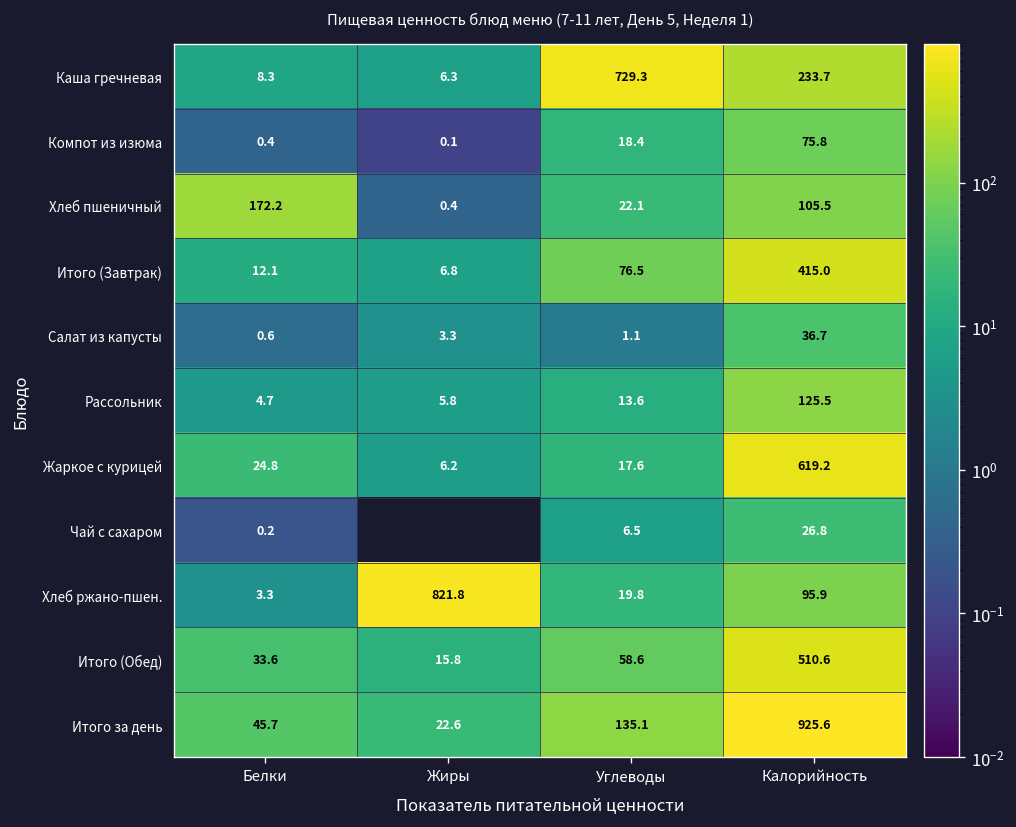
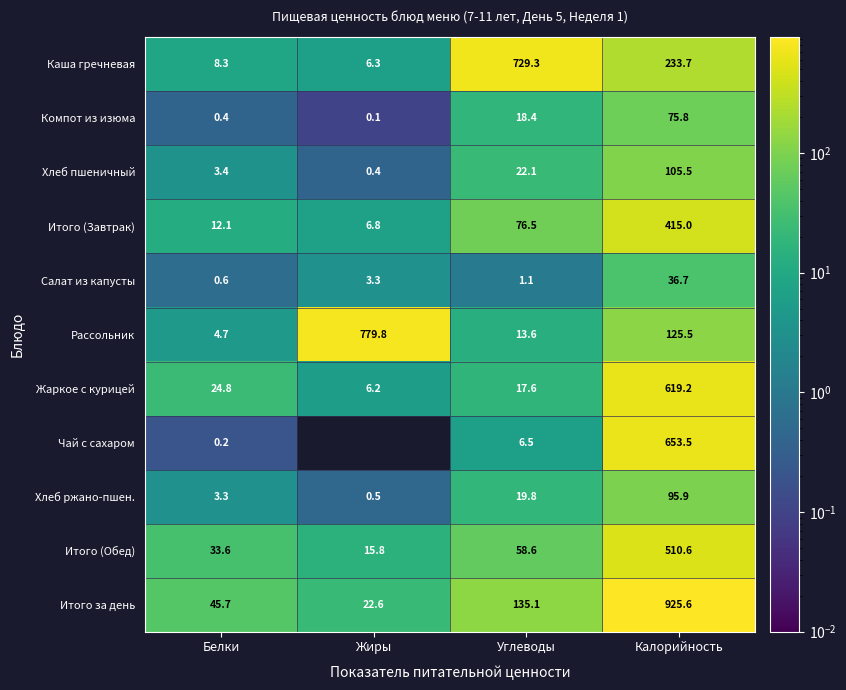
  {
    "Каша гречневая": {
      "Белки": 8.3,
      "Жиры": 6.3,
      "Углеводы": 729.3,
      "Калорийность": 233.7
    },
    "Компот из изюма": {
      "Белки": 0.4,
      "Жиры": 0.1,
      "Углеводы": 18.4,
      "Калорийность": 75.8
    },
    "Хлеб пшеничный": {
-     "Белки": 172.2,
+     "Белки": 3.4,
      "Жиры": 0.4,
      "Углеводы": 22.1,
      "Калорийность": 105.5
    },
    "Итого (Завтрак)": {
      "Белки": 12.1,
      "Жиры": 6.8,
      "Углеводы": 76.5,
      "Калорийность": 415.0
    },
    "Салат из капусты": {
      "Белки": 0.6,
      "Жиры": 3.3,
      "Углеводы": 1.1,
      "Калорийность": 36.7
    },
    "Рассольник": {
      "Белки": 4.7,
-     "Жиры": 5.8,
+     "Жиры": 779.8,
      "Углеводы": 13.6,
      "Калорийность": 125.5
    },
    "Жаркое с курицей": {
      "Белки": 24.8,
      "Жиры": 6.2,
      "Углеводы": 17.6,
      "Калорийность": 619.2
    },
    "Чай с сахаром": {
      "Белки": 0.2,
      "Углеводы": 6.5,
-     "Калорийность": 26.8
+     "Калорийность": 653.5
    },
    "Хлеб ржано-пшен.": {
      "Белки": 3.3,
-     "Жиры": 821.8,
+     "Жиры": 0.5,
      "Углеводы": 19.8,
      "Калорийность": 95.9
    },
    "Итого (Обед)": {
      "Белки": 33.6,
      "Жиры": 15.8,
      "Углеводы": 58.6,
      "Калорийность": 510.6
    },
    "Итого за день": {
      "Белки": 45.7,
      "Жиры": 22.6,
      "Углеводы": 135.1,
      "Калорийность": 925.6
    }
  }
